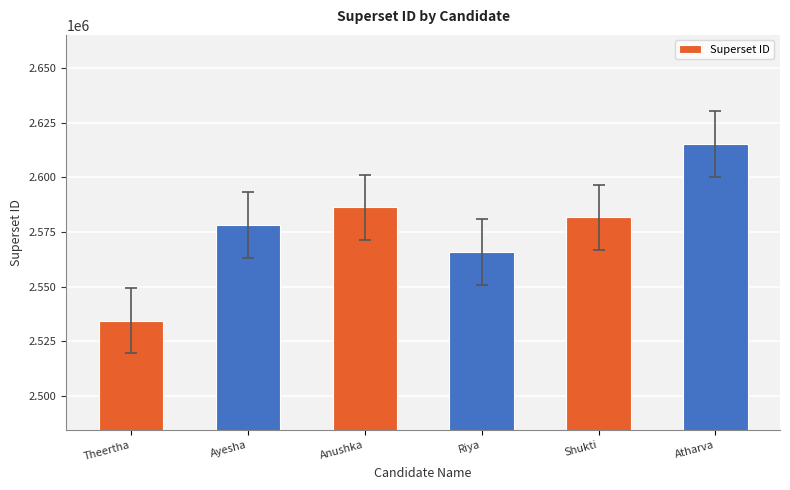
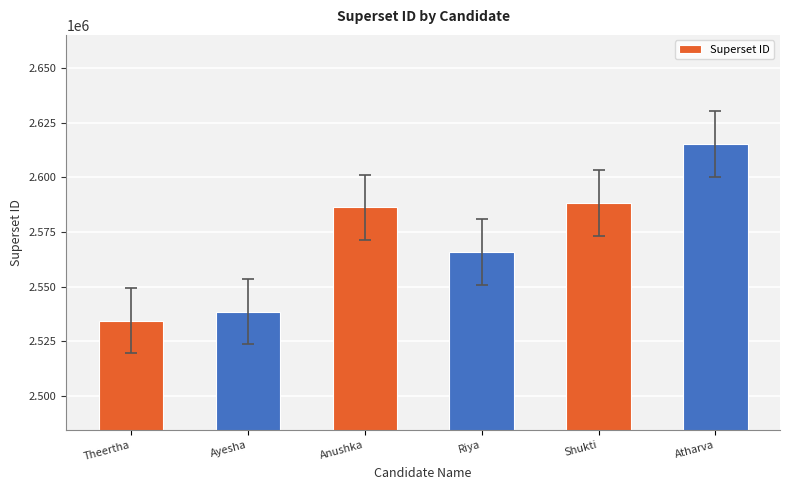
  {
    "Superset ID": {
      "Theertha": 2535000,
-     "Ayesha": 2578000,
+     "Ayesha": 2539000,
      "Anushka": 2586000,
      "Riya": 2566000,
-     "Shukti": 2582000,
+     "Shukti": 2588000,
      "Atharva": 2615000
    }
  }
